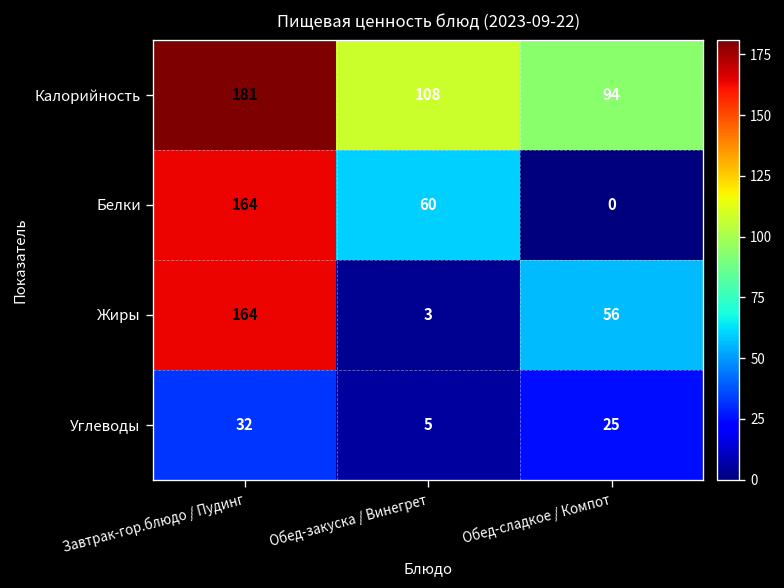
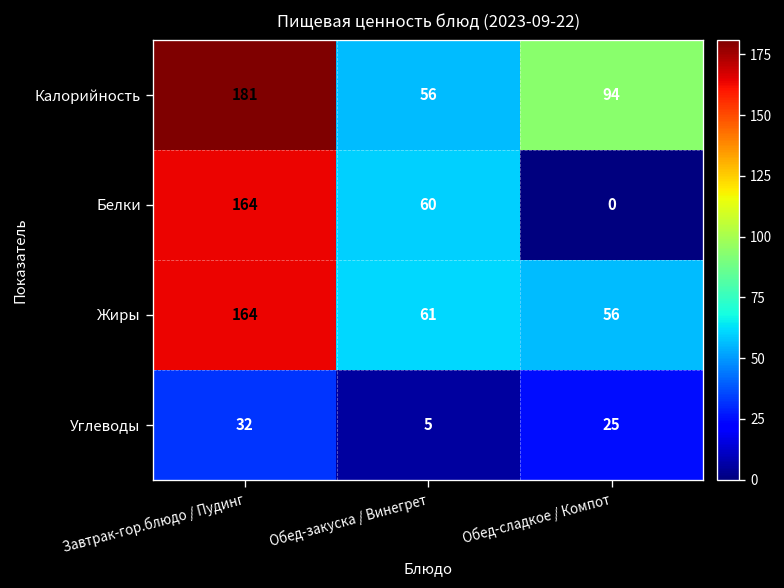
  {
    "Калорийность": {
      "Завтрак-гор.блюдо / Пудинг": 181,
-     "Обед-закуска / Винегрет": 108,
+     "Обед-закуска / Винегрет": 56,
      "Обед-сладкое / Компот": 94
    },
    "Белки": {
      "Завтрак-гор.блюдо / Пудинг": 164,
      "Обед-закуска / Винегрет": 60,
      "Обед-сладкое / Компот": 0
    },
    "Жиры": {
      "Завтрак-гор.блюдо / Пудинг": 164,
-     "Обед-закуска / Винегрет": 3,
+     "Обед-закуска / Винегрет": 61,
      "Обед-сладкое / Компот": 56
    },
    "Углеводы": {
      "Завтрак-гор.блюдо / Пудинг": 32,
      "Обед-закуска / Винегрет": 5,
      "Обед-сладкое / Компот": 25
    }
  }
